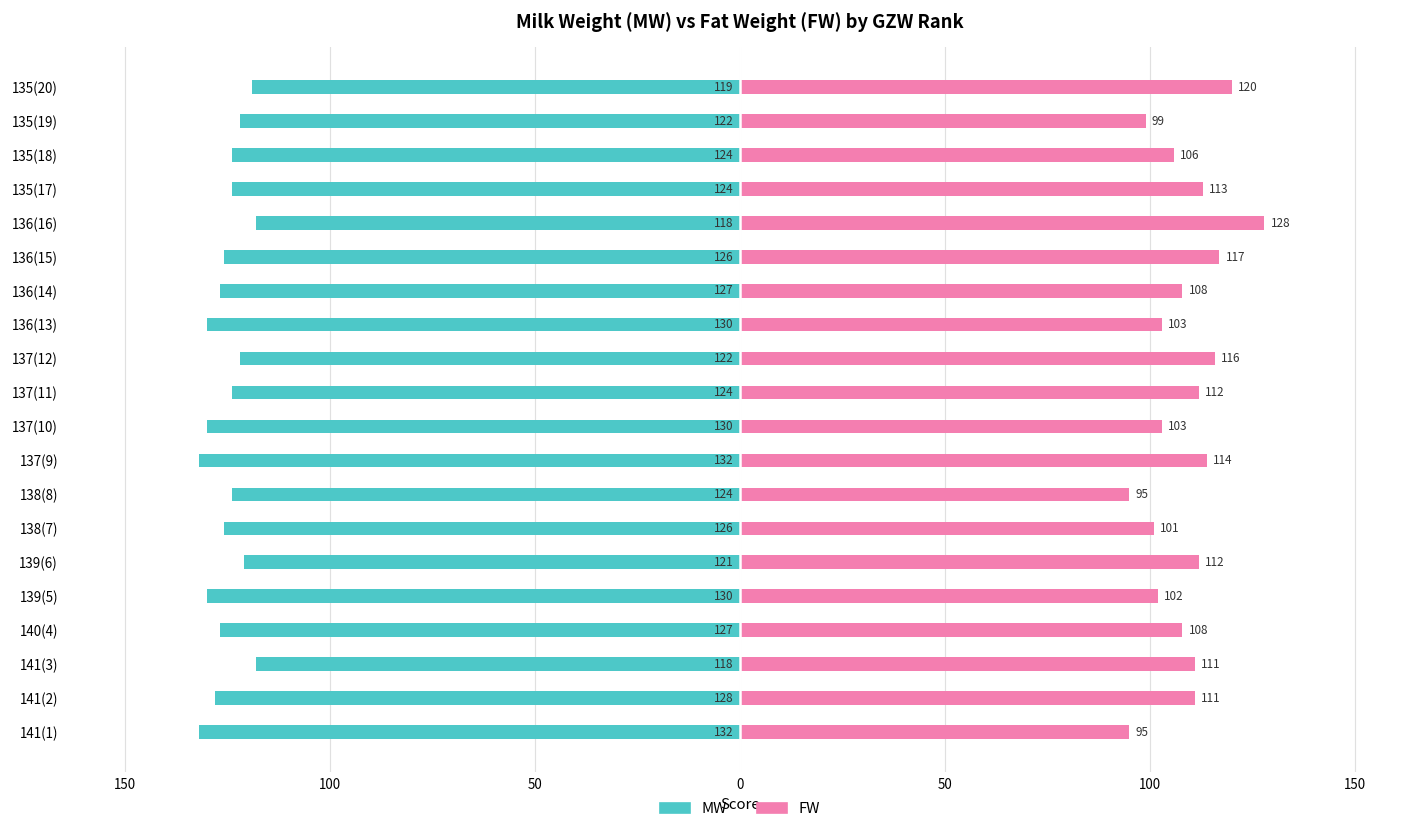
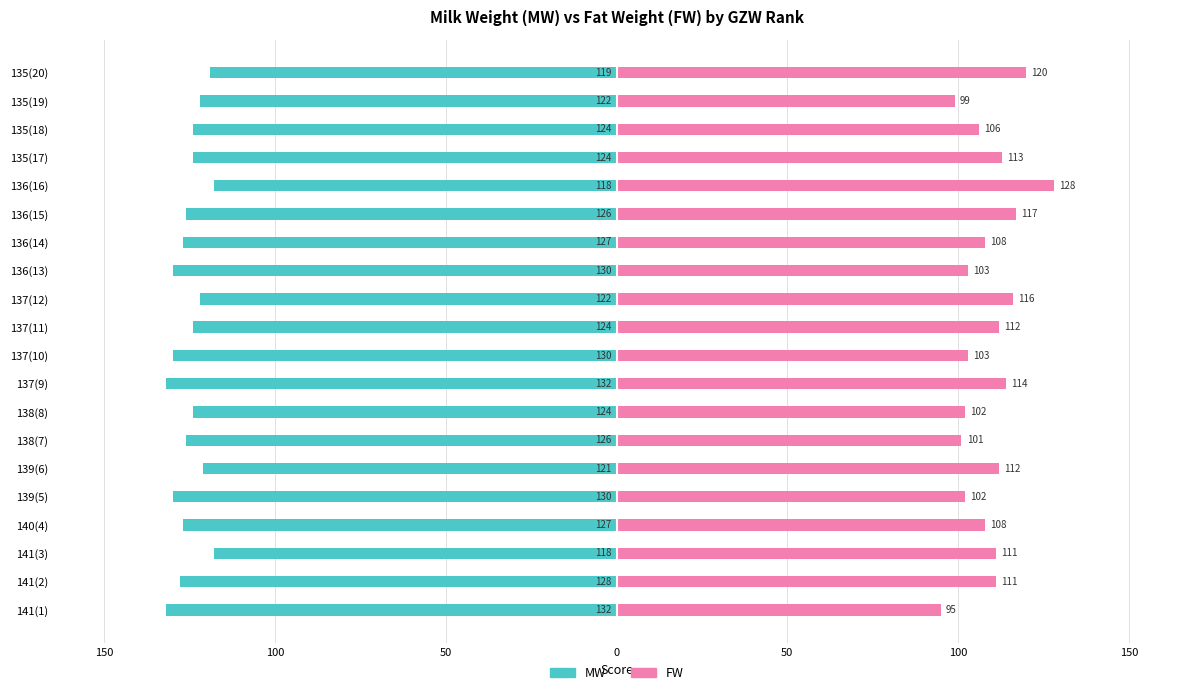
  {
    "FW": {
      "135(20)": 120,
      "135(19)": 99,
      "135(18)": 106,
      "135(17)": 113,
      "136(16)": 128,
      "136(15)": 117,
      "136(14)": 108,
      "136(13)": 103,
      "137(12)": 116,
      "137(11)": 112,
      "137(10)": 103,
      "137(9)": 114,
-     "138(8)": 95,
+     "138(8)": 102,
      "138(7)": 101,
      "139(6)": 112,
      "139(5)": 102,
      "140(4)": 108,
      "141(3)": 111,
      "141(2)": 111,
      "141(1)": 95
    }
  }
